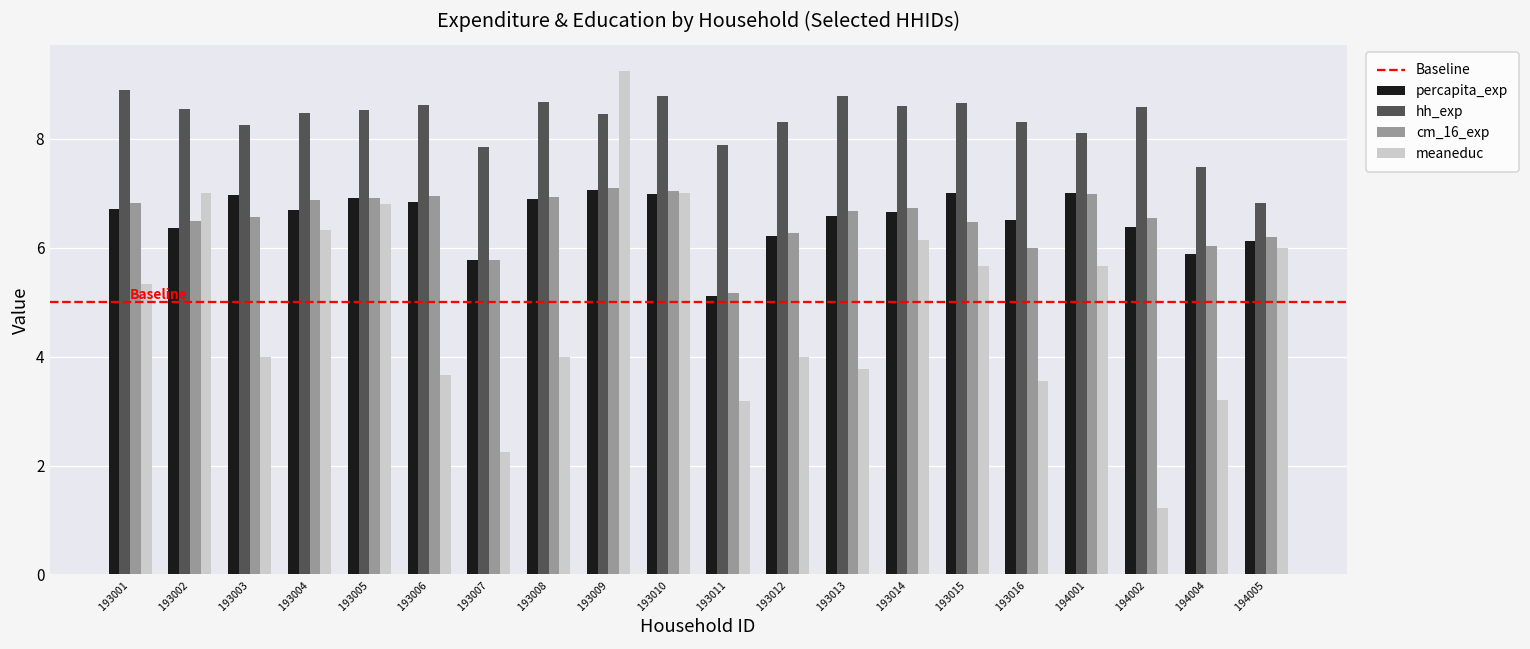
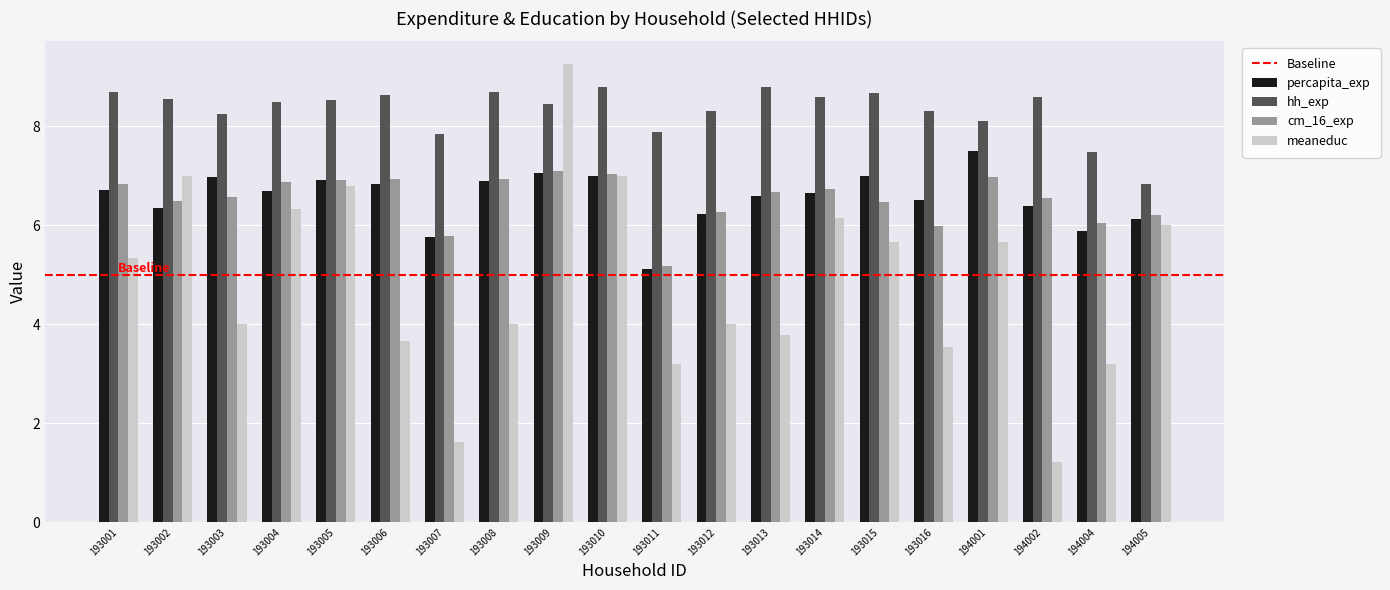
  {
    "percapita_exp": {
      "193001": 6.7,
      "193002": 6.4,
      "193003": 7.0,
      "193004": 6.7,
      "193005": 6.9,
      "193006": 6.8,
      "193007": 5.8,
      "193008": 6.9,
      "193009": 7.1,
      "193010": 7.0,
      "193011": 5.1,
      "193012": 6.2,
      "193013": 6.6,
      "193014": 6.6,
      "193015": 7.0,
      "193016": 6.5,
-     "194001": 7.0,
+     "194001": 7.5,
      "194002": 6.4,
      "194004": 5.9,
      "194005": 6.1
    },
    "hh_exp": {
-     "193001": 8.9,
+     "193001": 8.7,
      "193002": 8.6,
      "193003": 8.2,
      "193004": 8.5,
      "193005": 8.5,
      "193006": 8.6,
      "193007": 7.8,
      "193008": 8.7,
      "193009": 8.5,
      "193010": 8.8,
      "193011": 7.9,
      "193012": 8.3,
      "193013": 8.8,
      "193014": 8.6,
      "193015": 8.7,
      "193016": 8.3,
      "194001": 8.1,
      "194002": 8.6,
      "194004": 7.5,
      "194005": 6.8
    },
    "cm_16_exp": {
      "193001": 6.8,
      "193002": 6.5,
      "193003": 6.6,
      "193004": 6.9,
      "193005": 6.9,
      "193006": 6.9,
      "193007": 5.8,
      "193008": 6.9,
      "193009": 7.1,
      "193010": 7.0,
      "193011": 5.2,
      "193012": 6.3,
      "193013": 6.7,
      "193014": 6.7,
      "193015": 6.5,
      "193016": 6.0,
      "194001": 7.0,
      "194002": 6.6,
      "194004": 6.0,
      "194005": 6.2
    },
    "meaneduc": {
      "193001": 5.3,
      "193002": 7.0,
      "193003": 4.0,
      "193004": 6.3,
      "193005": 6.8,
      "193006": 3.7,
-     "193007": 2.3,
+     "193007": 1.6,
      "193008": 4.0,
      "193009": 9.3,
      "193010": 7.0,
      "193011": 3.2,
      "193012": 4.0,
      "193013": 3.8,
      "193014": 6.1,
      "193015": 5.7,
      "193016": 3.5,
      "194001": 5.7,
      "194002": 1.2,
      "194004": 3.2,
      "194005": 6.0
    }
  }
